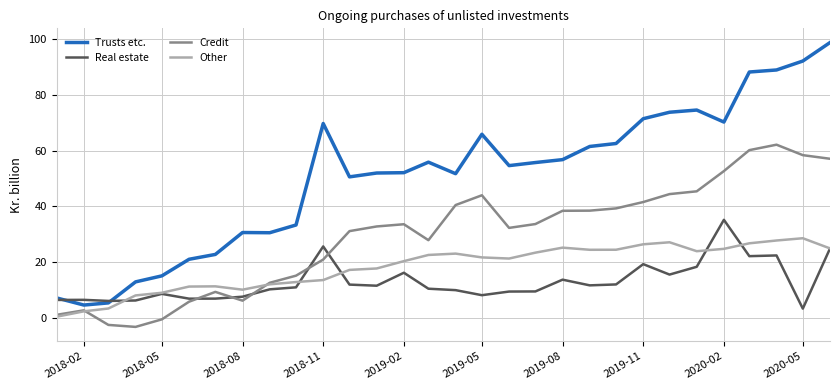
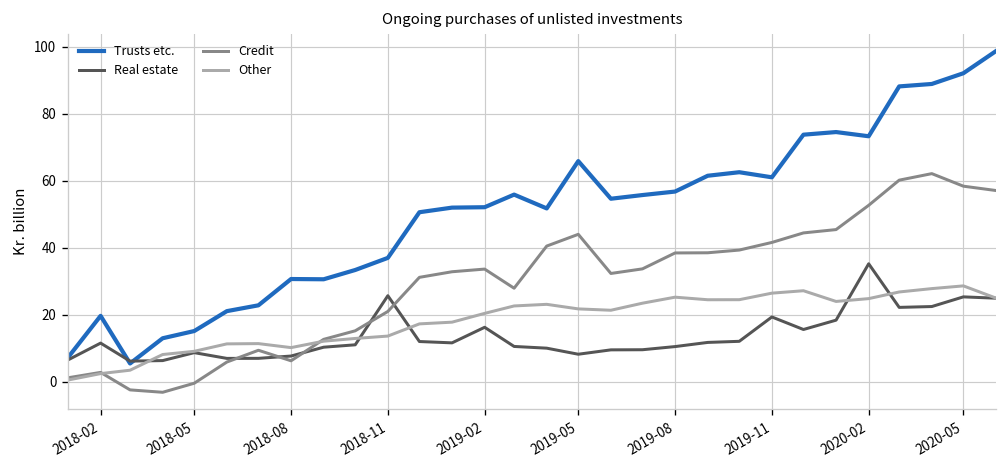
  {
    "Trusts etc.": {
-     "2018-02": 5,
+     "2018-02": 20,
      "2018-05": 15,
      "2018-08": 31,
-     "2018-11": 70,
+     "2018-11": 37,
      "2019-02": 52,
      "2019-05": 66,
      "2019-08": 57,
-     "2019-11": 71,
-     "2020-02": 70,
+     "2019-11": 61,
+     "2020-02": 73,
      "2020-05": 92
    },
    "Real estate": {
-     "2018-02": 7,
+     "2018-02": 12,
      "2018-08": 8,
      "2018-11": 26,
      "2019-02": 16,
      "2019-05": 8,
-     "2019-08": 14,
+     "2019-08": 11,
      "2019-11": 19,
      "2020-02": 35,
-     "2020-05": 3
+     "2020-05": 25
    }
  }
